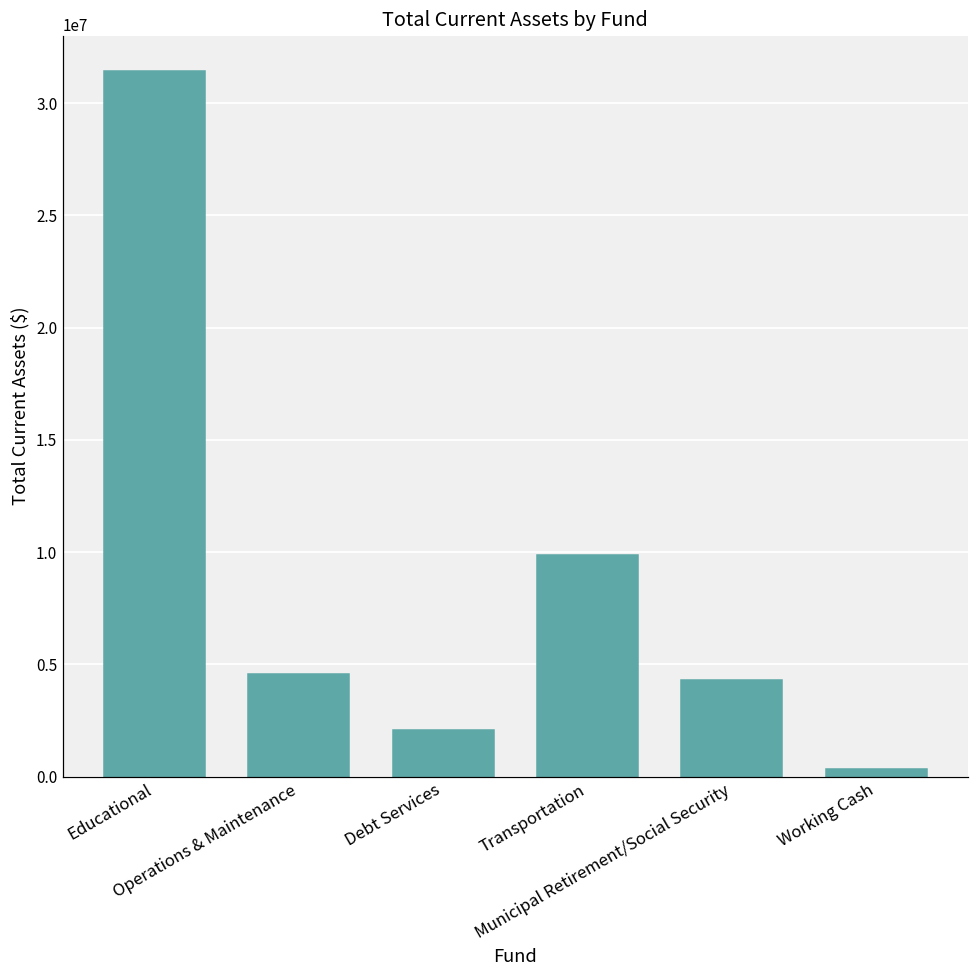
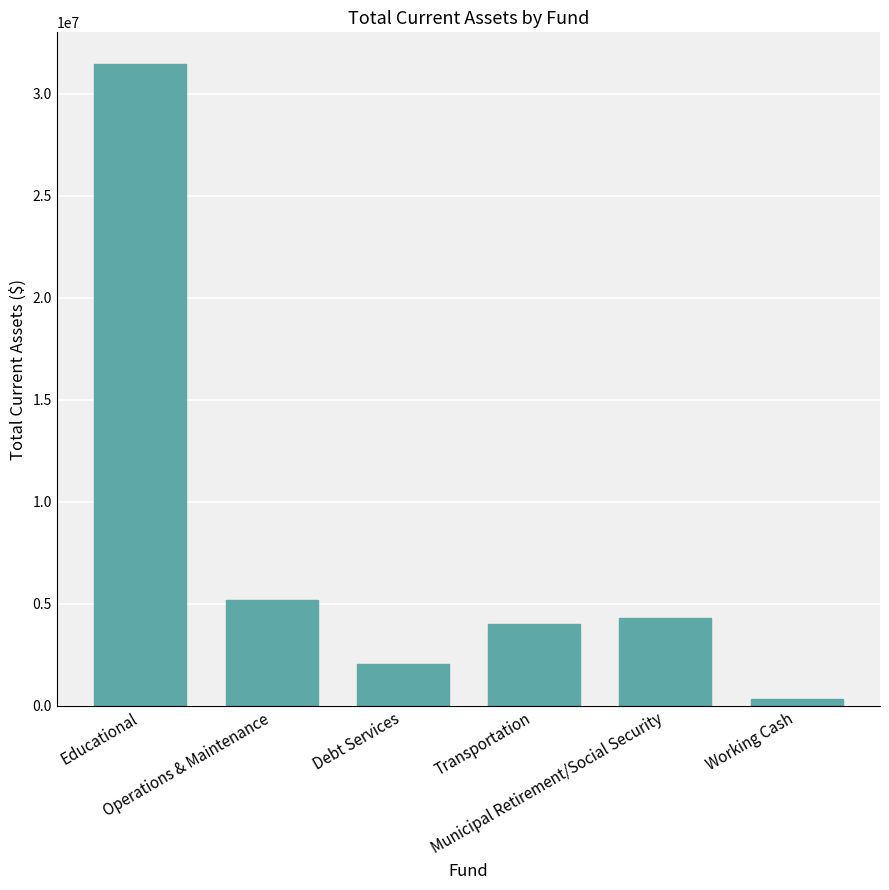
  {
    "Educational": 31400000,
-   "Operations & Maintenance": 4600000,
+   "Operations & Maintenance": 5200000,
    "Debt Services": 2100000,
-   "Transportation": 9900000,
+   "Transportation": 4000000,
    "Municipal Retirement/Social Security": 4300000,
    "Working Cash": 300000
  }
